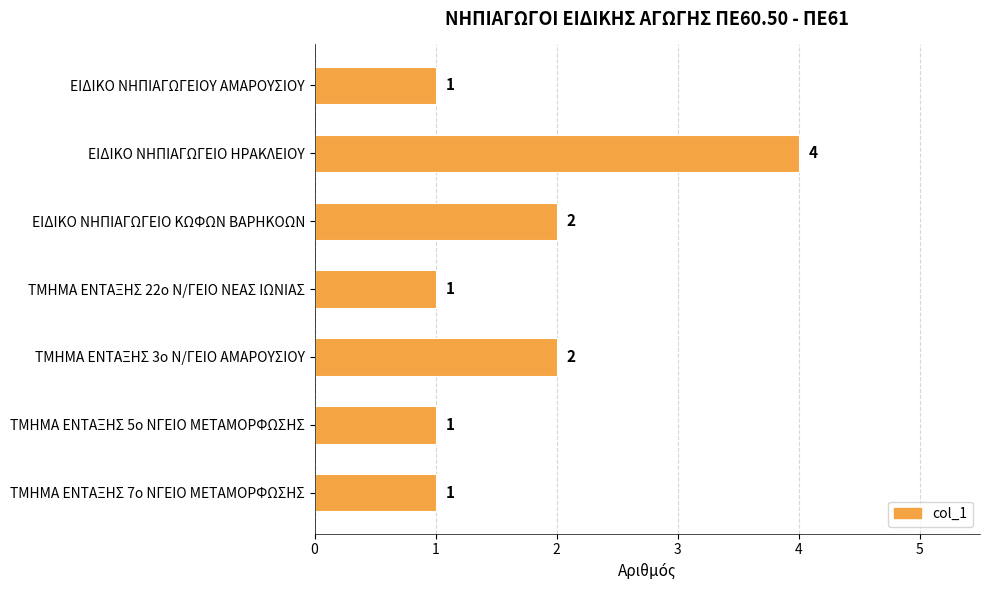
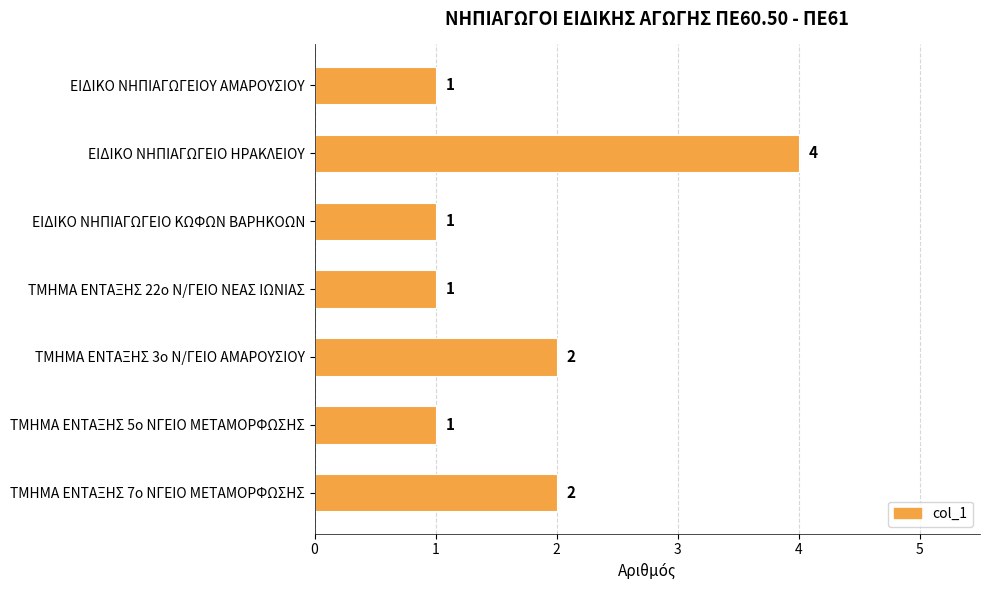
  {
    "ΕΙΔΙΚΟ ΝΗΠΙΑΓΩΓΕΙΟΥ ΑΜΑΡΟΥΣΙΟΥ": 1,
    "ΕΙΔΙΚΟ ΝΗΠΙΑΓΩΓΕΙΟ ΗΡΑΚΛΕΙΟΥ": 4,
-   "ΕΙΔΙΚΟ ΝΗΠΙΑΓΩΓΕΙΟ ΚΩΦΩΝ ΒΑΡΗΚΟΩΝ": 2,
+   "ΕΙΔΙΚΟ ΝΗΠΙΑΓΩΓΕΙΟ ΚΩΦΩΝ ΒΑΡΗΚΟΩΝ": 1,
    "ΤΜΗΜΑ ΕΝΤΑΞΗΣ 22ο Ν/ΓΕΙΟ ΝΕΑΣ ΙΩΝΙΑΣ": 1,
    "ΤΜΗΜΑ ΕΝΤΑΞΗΣ 3ο Ν/ΓΕΙΟ ΑΜΑΡΟΥΣΙΟΥ": 2,
    "ΤΜΗΜΑ ΕΝΤΑΞΗΣ 5ο ΝΓΕΙΟ ΜΕΤΑΜΟΡΦΩΣΗΣ": 1,
-   "ΤΜΗΜΑ ΕΝΤΑΞΗΣ 7ο ΝΓΕΙΟ ΜΕΤΑΜΟΡΦΩΣΗΣ": 1
+   "ΤΜΗΜΑ ΕΝΤΑΞΗΣ 7ο ΝΓΕΙΟ ΜΕΤΑΜΟΡΦΩΣΗΣ": 2
  }
